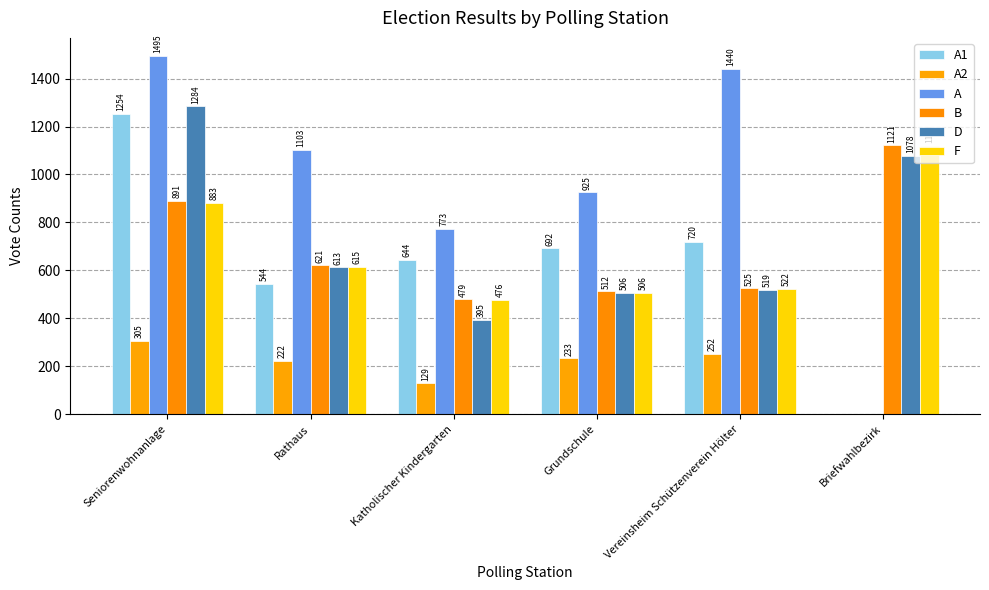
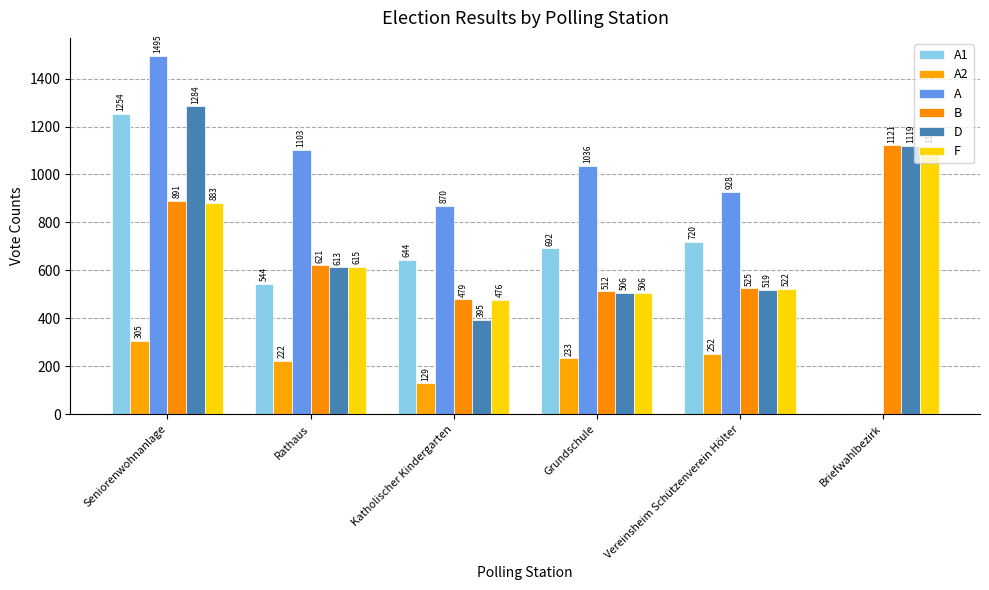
  {
    "A1": {
      "Seniorenwohnanlage": 1254,
      "Rathaus": 544,
      "Katholischer Kindergarten": 644,
      "Grundschule": 692,
      "Vereinsheim Schützenverein Hölter": 720
    },
    "A": {
      "Seniorenwohnanlage": 1495,
      "Rathaus": 1103,
-     "Katholischer Kindergarten": 773,
-     "Grundschule": 925,
-     "Vereinsheim Schützenverein Hölter": 1440
+     "Katholischer Kindergarten": 870,
+     "Grundschule": 1036,
+     "Vereinsheim Schützenverein Hölter": 928
    },
    "D": {
-     "Briefwahlbezirk": 1080
+     "Briefwahlbezirk": 1120
    }
  }
